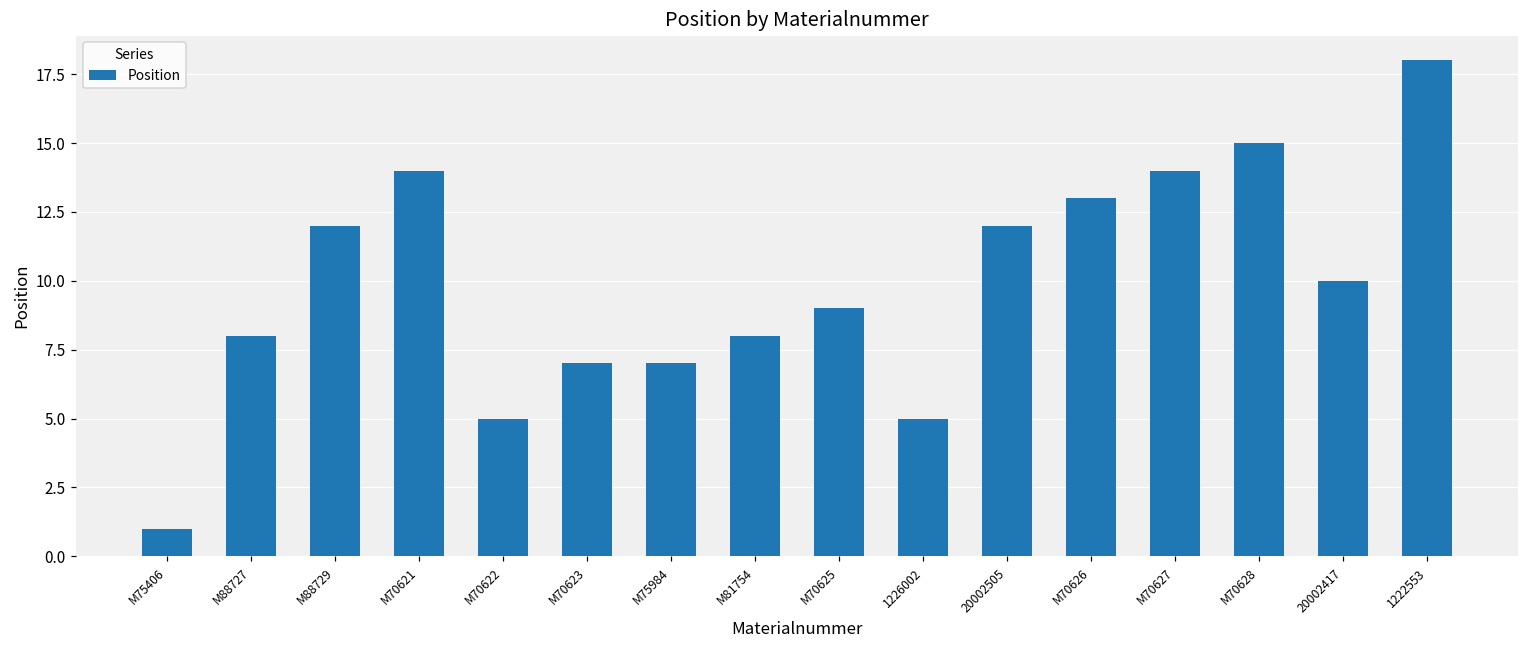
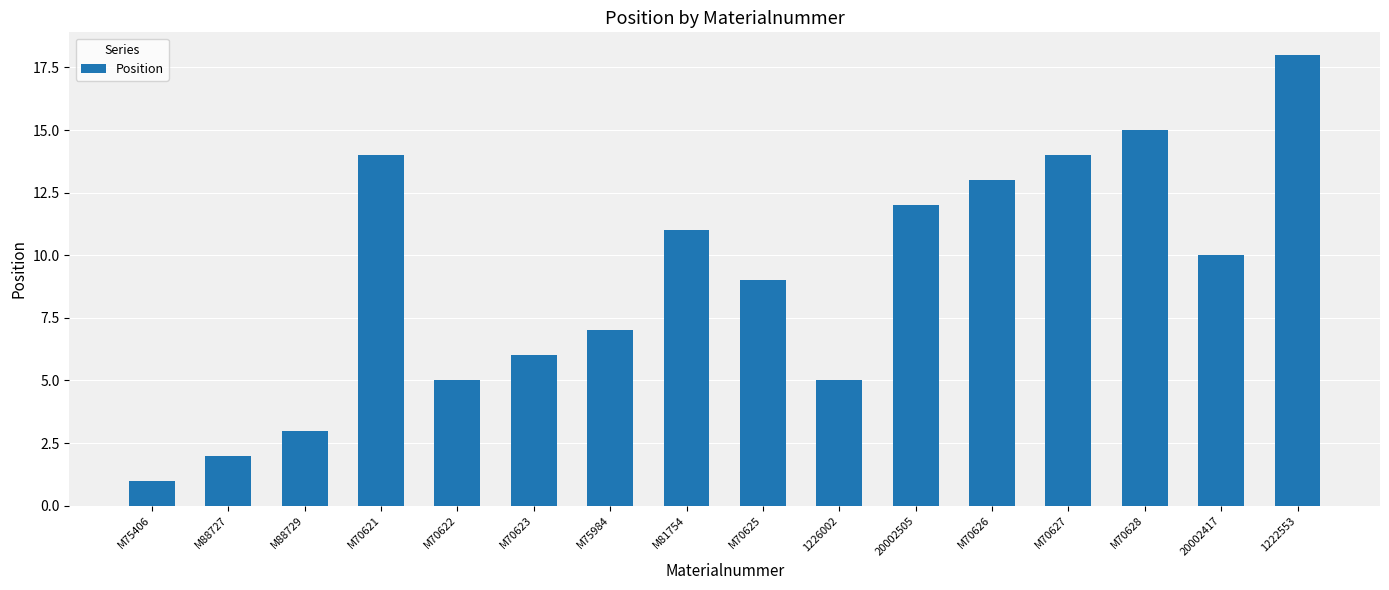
  {
    "M75406": 1,
-   "M88727": 8,
-   "M88729": 12,
+   "M88727": 2,
+   "M88729": 3,
    "M70621": 14,
    "M70622": 5,
-   "M70623": 7,
+   "M70623": 6,
    "M75984": 7,
-   "M81754": 8,
+   "M81754": 11,
    "M70625": 9,
    "1226002": 5,
    "20002505": 12,
    "M70626": 13,
    "M70627": 14,
    "M70628": 15,
    "20002417": 10,
    "1222553": 18
  }
